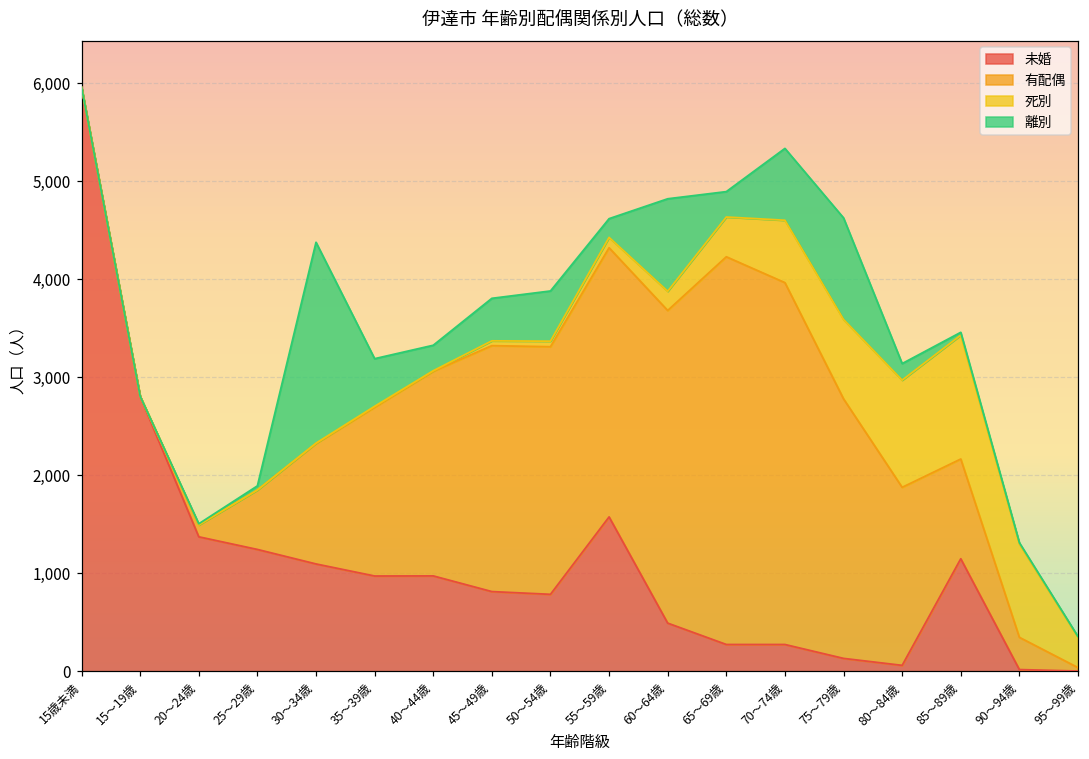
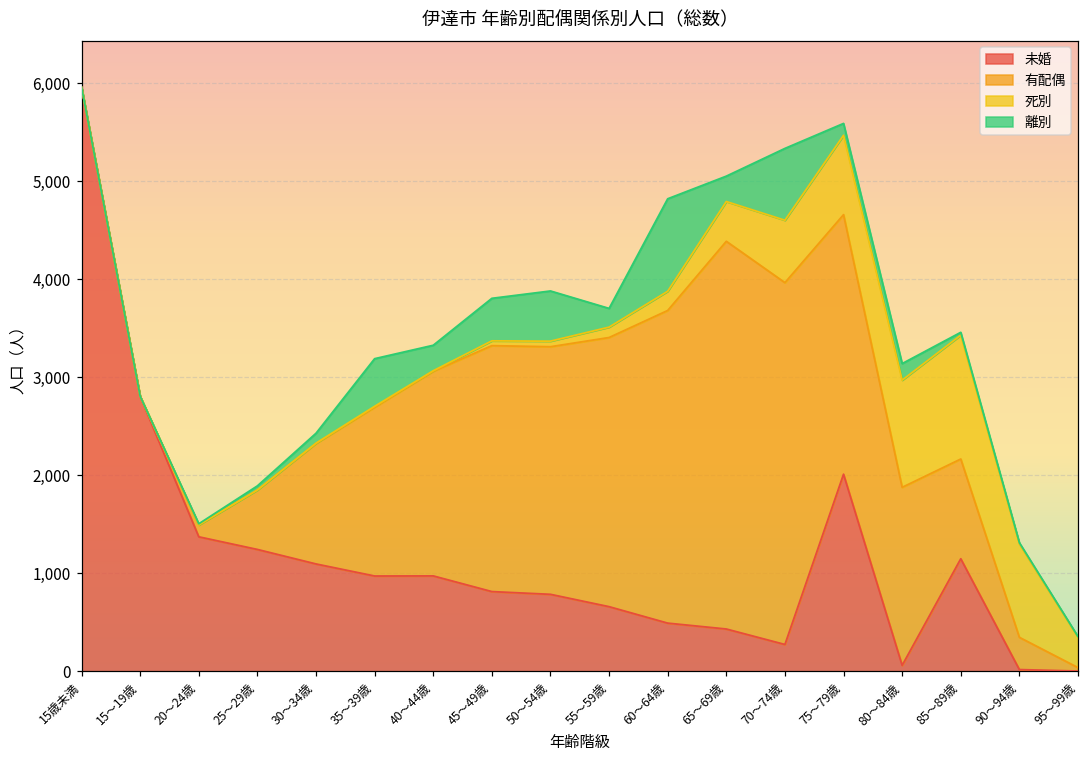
  {
    "未婚": {
      "20～24歳": "1,400",
      "25～29歳": "1,200",
      "30～34歳": "1,100",
      "35～39歳": "1,000",
      "40～44歳": "1,000",
      "45～49歳": "800",
      "50～54歳": "800",
-     "55～59歳": "1,600",
+     "55～59歳": "700",
      "60～64歳": "500",
-     "65～69歳": "300",
+     "65～69歳": "400",
      "70～74歳": "300",
-     "75～79歳": "100",
+     "75～79歳": "2,000",
      "80～84歳": "100",
      "85～89歳": "1,100",
      "90～94歳": "0",
      "95～99歳": "0"
    },
    "離別": {
      "25～29歳": "0",
-     "30～34歳": "2,100",
+     "30～34歳": "100",
      "35～39歳": "500",
      "40～44歳": "300",
      "45～49歳": "400",
      "50～54歳": "500",
      "55～59歳": "200",
      "60～64歳": "900",
      "65～69歳": "300",
      "70～74歳": "700",
-     "75～79歳": "1,000",
+     "75～79歳": "100",
      "80～84歳": "200",
      "85～89歳": "0"
    }
  }
